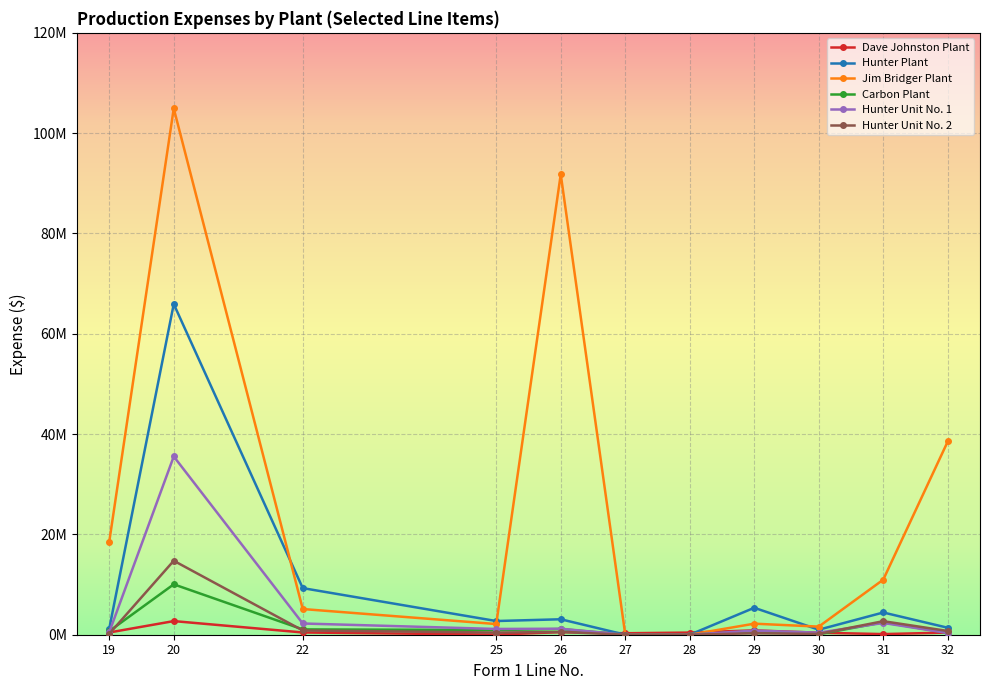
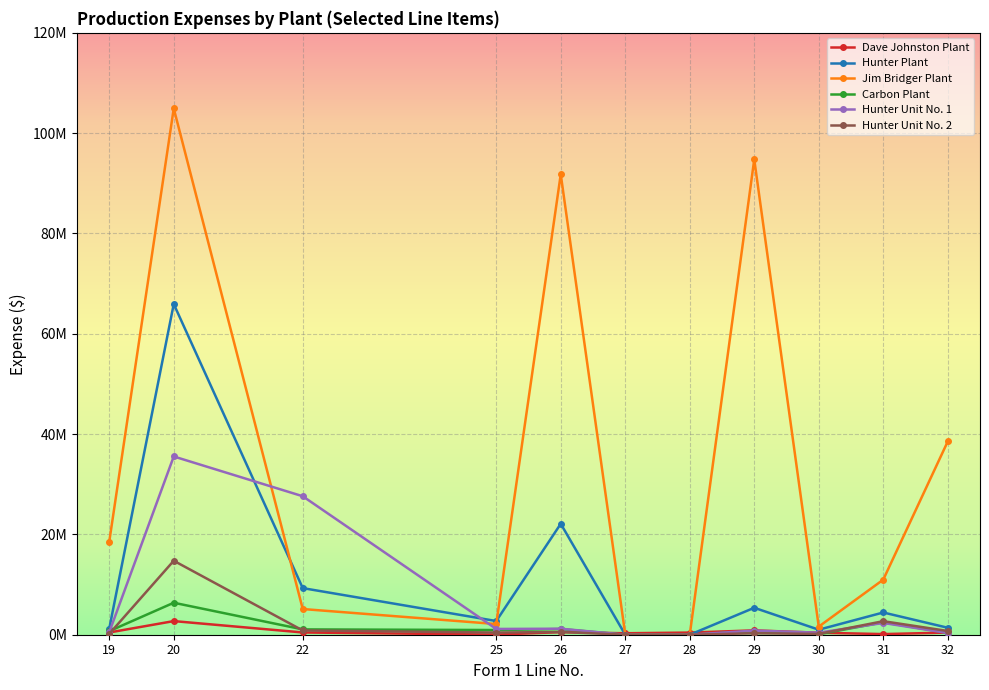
  {
    "Dave Johnston Plant": {
      "20": 3000000,
      "31": 0
    },
    "Hunter Plant": {
      "19": 1000000,
      "20": 66000000,
      "22": 9000000,
      "25": 3000000,
-     "26": 3000000,
+     "26": 22000000,
      "29": 5000000,
      "30": 1000000,
      "31": 4000000,
      "32": 1000000
    },
    "Jim Bridger Plant": {
      "19": 19000000,
      "20": 105000000,
      "22": 5000000,
      "25": 2000000,
      "26": 92000000,
-     "29": 2000000,
+     "29": 95000000,
      "30": 2000000,
      "31": 11000000,
      "32": 39000000
    },
    "Carbon Plant": {
-     "20": 10000000
+     "20": 6000000
    },
    "Hunter Unit No. 1": {
      "20": 36000000,
-     "22": 2000000
+     "22": 28000000
    },
    "Hunter Unit No. 2": {
      "20": 15000000
    }
  }
